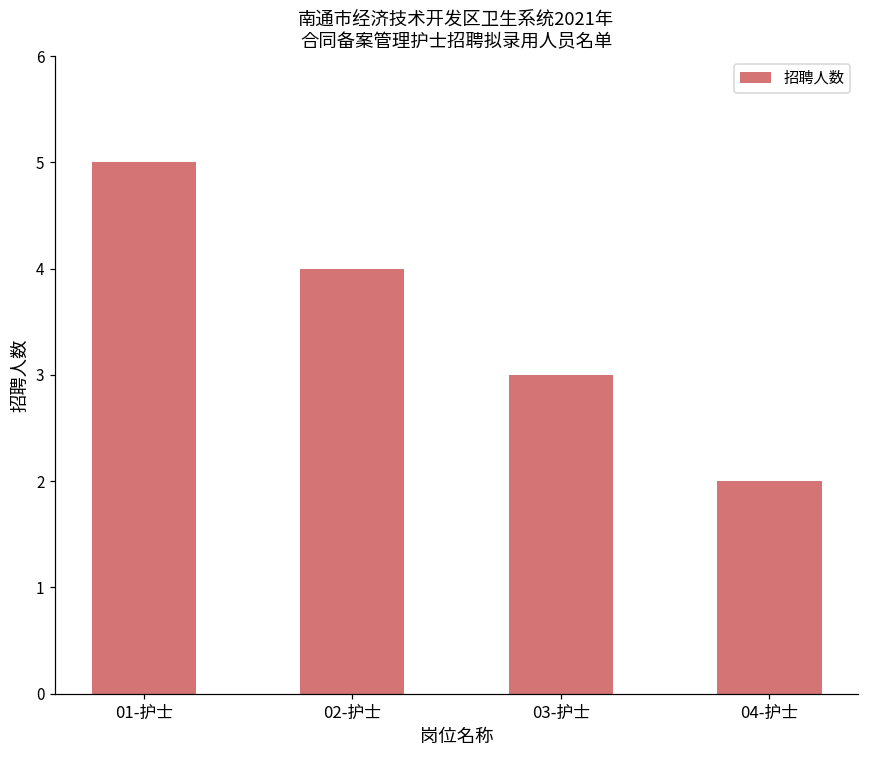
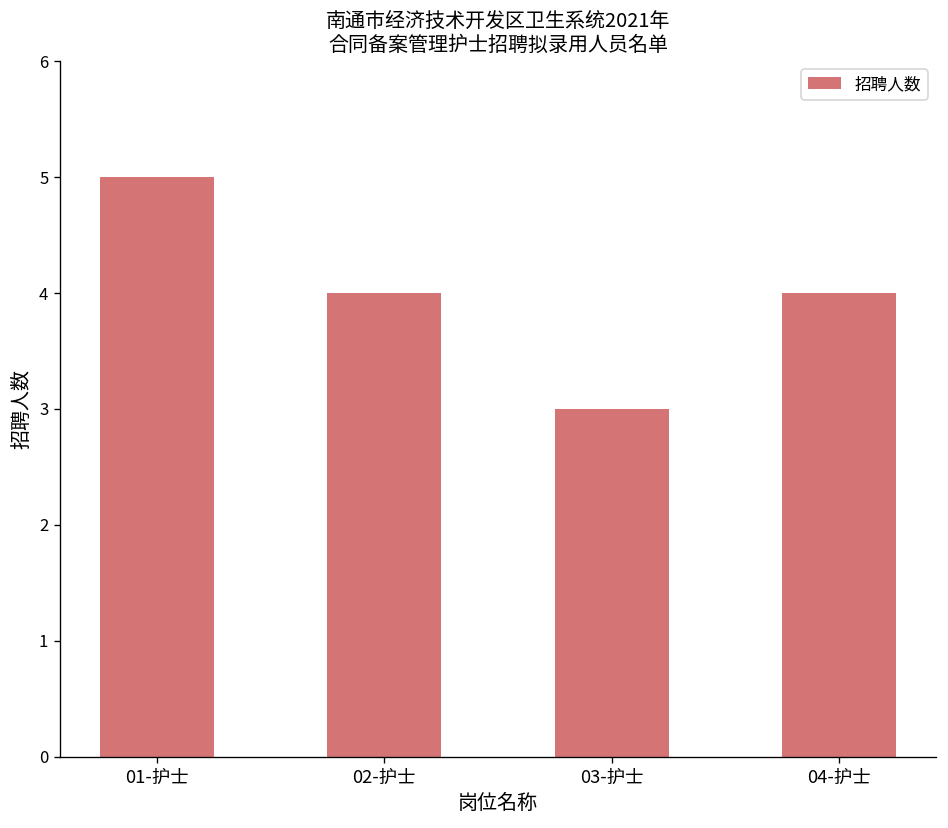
  {
    "01-护士": 5,
    "02-护士": 4,
    "03-护士": 3,
-   "04-护士": 2
+   "04-护士": 4
  }
